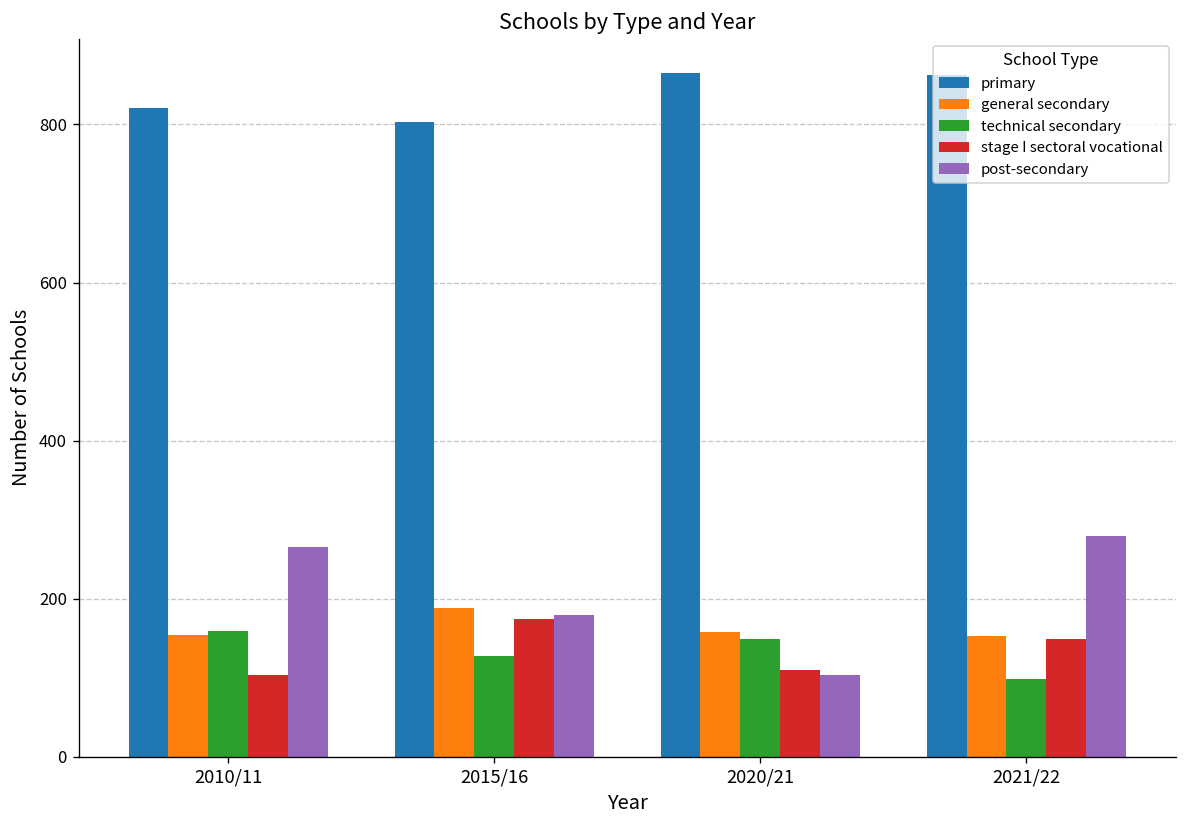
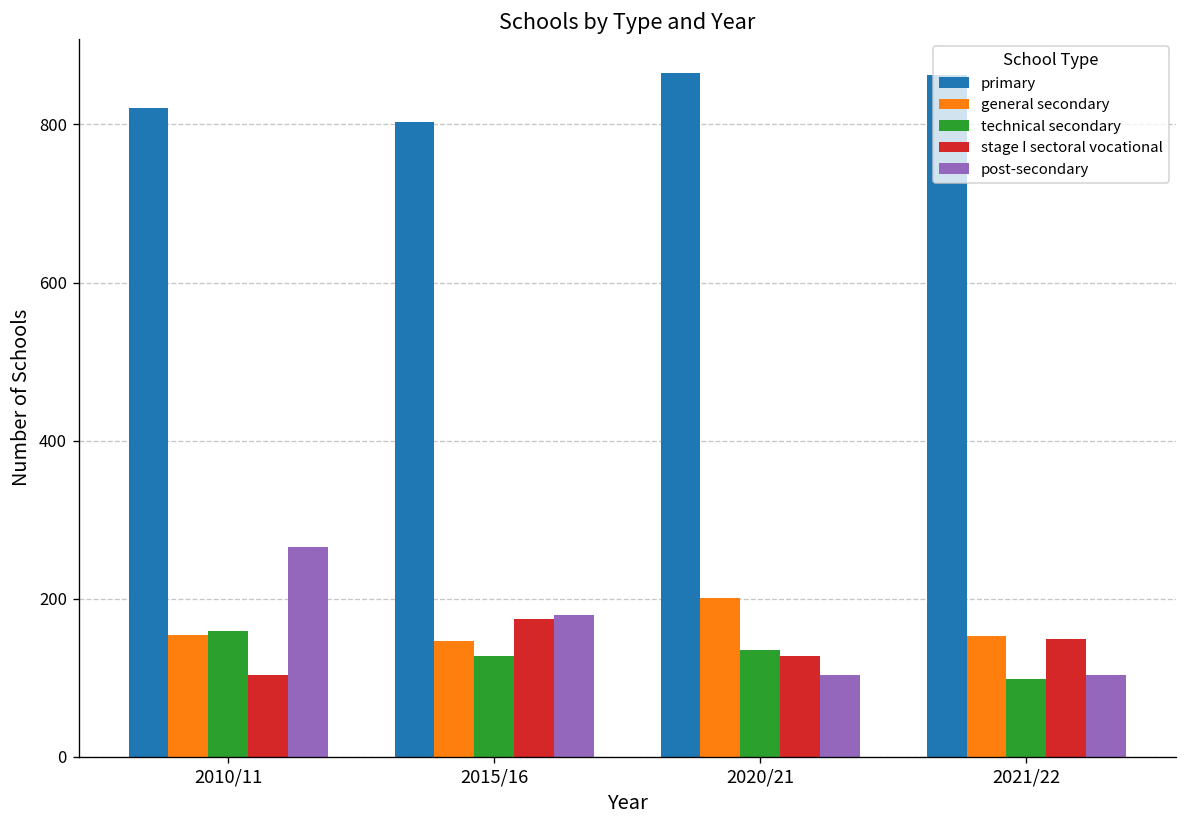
  {
    "primary": {
      "2010/11": 820,
      "2015/16": 800,
      "2020/21": 870
    },
    "general secondary": {
      "2010/11": 150,
-     "2015/16": 190,
-     "2020/21": 160,
+     "2015/16": 150,
+     "2020/21": 200,
      "2021/22": 150
    },
    "technical secondary": {
      "2010/11": 160,
      "2015/16": 130,
-     "2020/21": 150,
+     "2020/21": 140,
      "2021/22": 100
    },
    "stage I sectoral vocational": {
      "2010/11": 100,
      "2015/16": 170,
-     "2020/21": 110,
+     "2020/21": 130,
      "2021/22": 150
    },
    "post-secondary": {
      "2010/11": 270,
      "2015/16": 180,
      "2020/21": 100,
-     "2021/22": 280
+     "2021/22": 100
    }
  }
